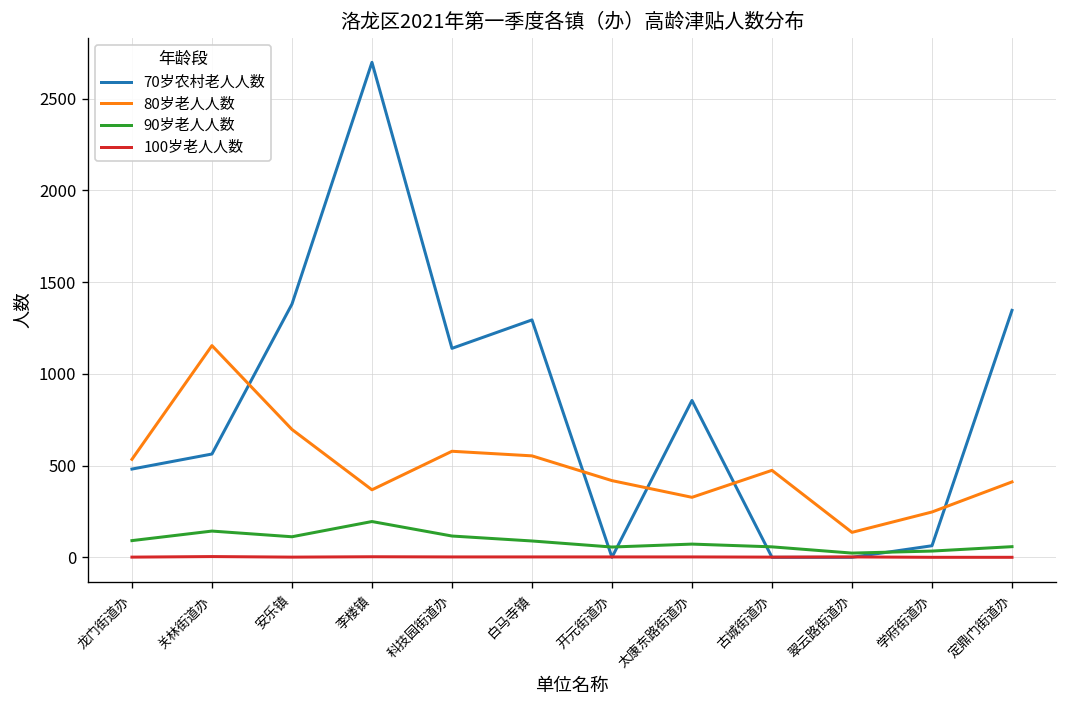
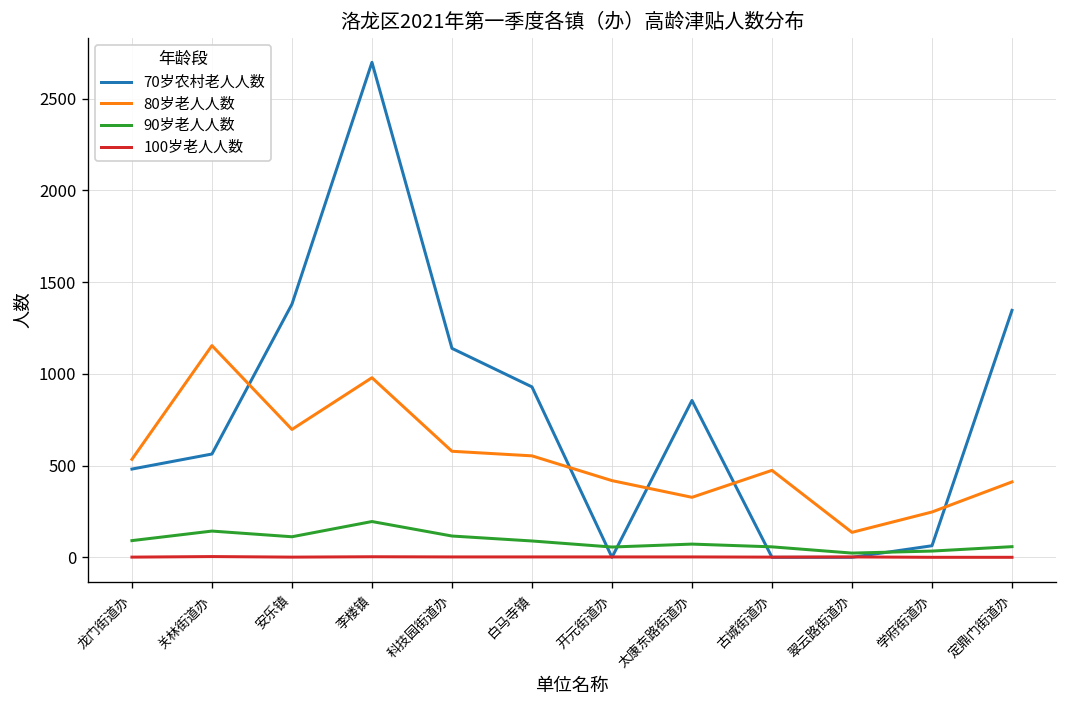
  {
    "70岁农村老人人数": {
      "龙门街道办": 480,
      "关林街道办": 560,
      "安乐镇": 1380,
      "李楼镇": 2700,
      "科技园街道办": 1140,
-     "白马寺镇": 1290,
+     "白马寺镇": 930,
      "太康东路街道办": 860,
      "学府街道办": 60,
      "定鼎门街道办": 1350
    },
    "80岁老人人数": {
      "龙门街道办": 530,
      "关林街道办": 1150,
      "安乐镇": 700,
-     "李楼镇": 370,
+     "李楼镇": 980,
      "科技园街道办": 580,
      "白马寺镇": 550,
      "开元街道办": 420,
      "太康东路街道办": 330,
      "古城街道办": 470,
      "翠云路街道办": 140,
      "学府街道办": 250,
      "定鼎门街道办": 410
    },
    "90岁老人人数": {
      "龙门街道办": 90,
      "关林街道办": 140,
      "安乐镇": 110,
      "李楼镇": 200,
      "科技园街道办": 120,
      "白马寺镇": 90,
      "开元街道办": 60,
      "太康东路街道办": 70,
      "古城街道办": 60,
      "翠云路街道办": 20,
      "学府街道办": 30,
      "定鼎门街道办": 60
    },
    "100岁老人人数": {
      "龙门街道办": 0,
      "关林街道办": 0,
      "安乐镇": 0,
      "李楼镇": 0,
      "科技园街道办": 0,
      "白马寺镇": 0,
      "太康东路街道办": 0,
      "学府街道办": 0,
      "定鼎门街道办": 0
    }
  }
